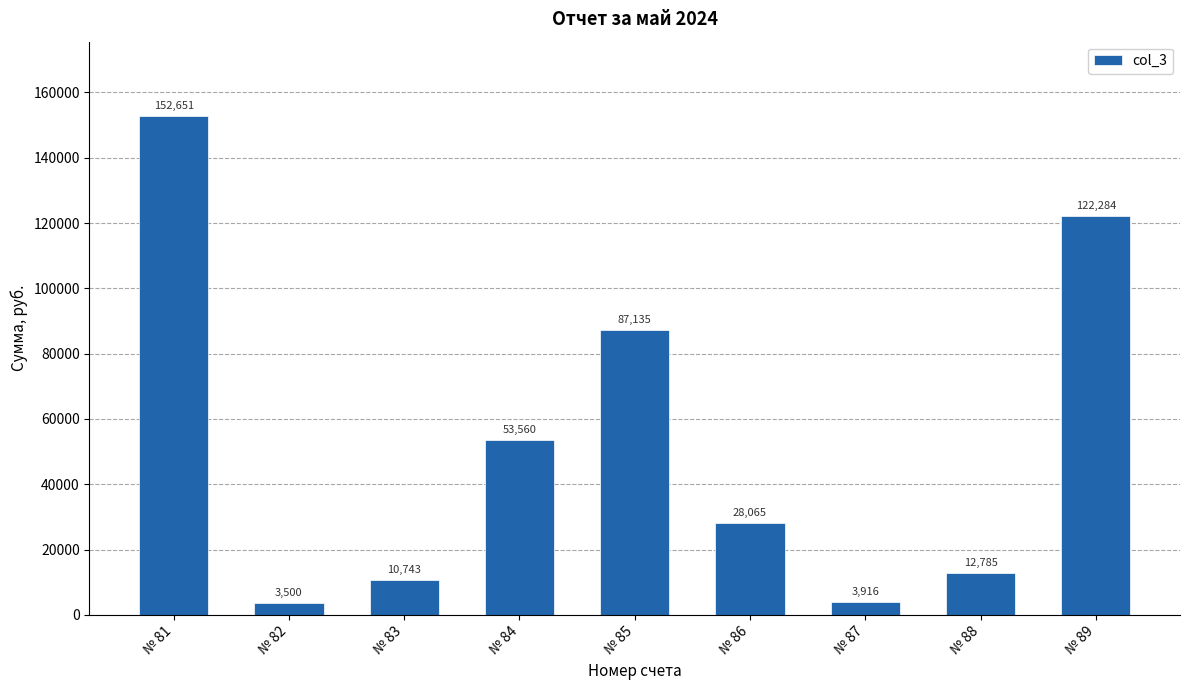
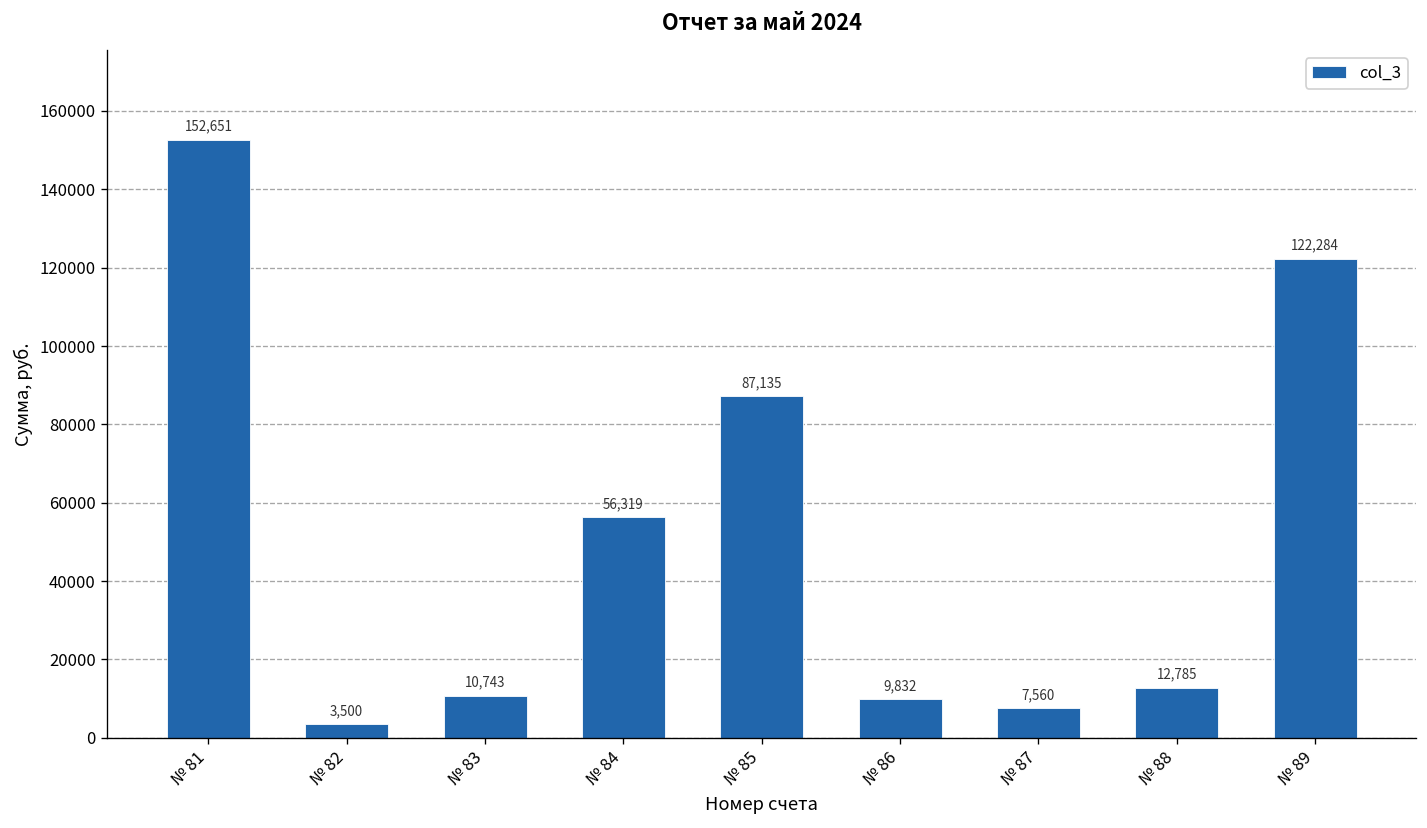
  {
    "№ 81": "152,651",
    "№ 82": "3,500",
    "№ 83": "10,743",
-   "№ 84": "53,560",
+   "№ 84": "56,319",
    "№ 85": "87,135",
-   "№ 86": "28,065",
-   "№ 87": "3,916",
+   "№ 86": "9,832",
+   "№ 87": "7,560",
    "№ 88": "12,785",
    "№ 89": "122,284"
  }
